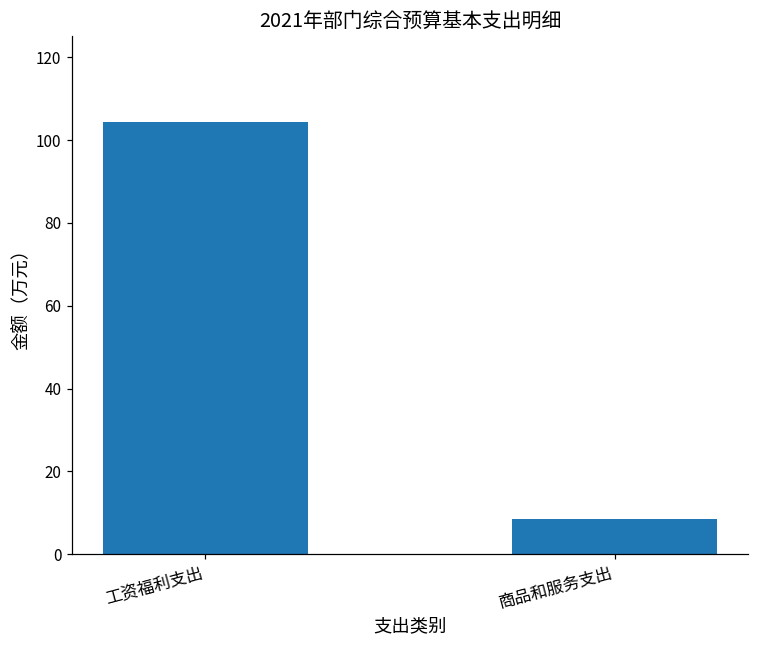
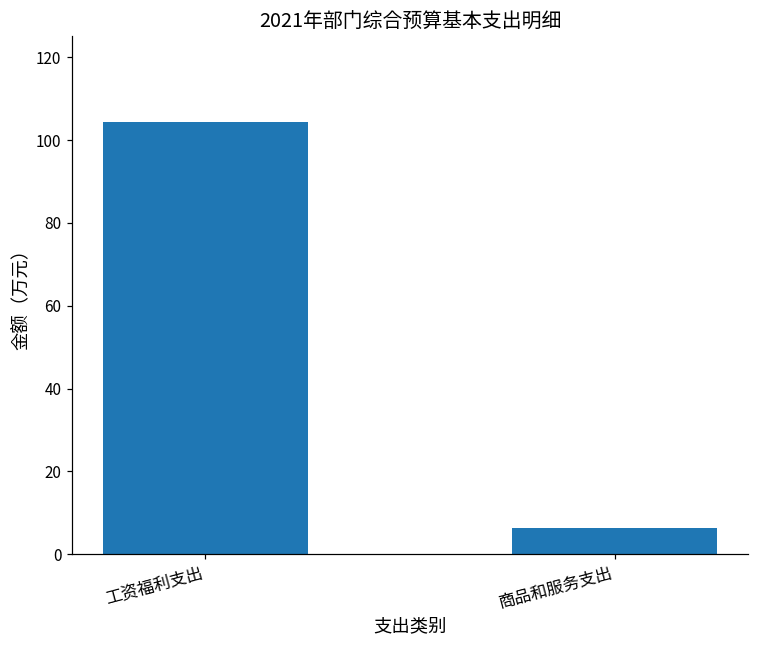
  {
    "工资福利支出": 104,
-   "商品和服务支出": 8
+   "商品和服务支出": 6
  }
